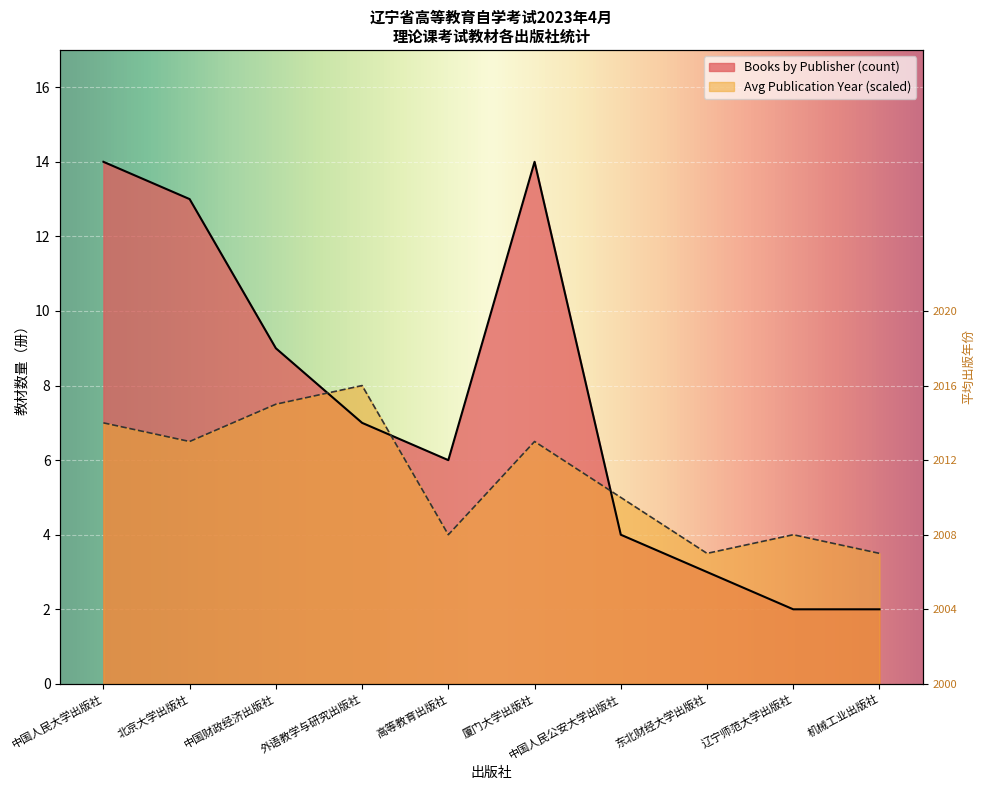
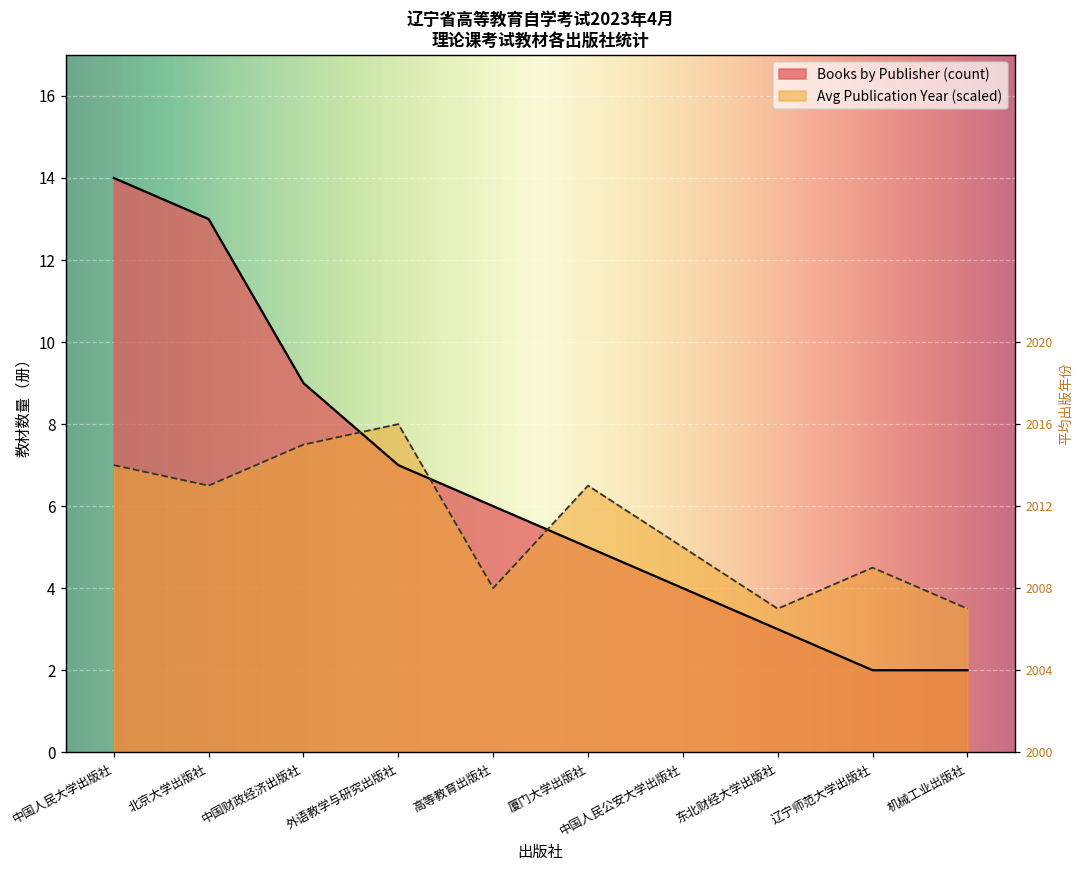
  {
    "Books by Publisher (count)": {
      "中国人民大学出版社": 14,
      "北京大学出版社": 13,
      "中国财政经济出版社": 9,
      "外语教学与研究出版社": 7,
      "高等教育出版社": 6,
-     "厦门大学出版社": 14,
+     "厦门大学出版社": 5,
      "中国人民公安大学出版社": 4,
      "东北财经大学出版社": 3,
      "辽宁师范大学出版社": 2,
      "机械工业出版社": 2
    },
    "Avg Publication Year (scaled)": {
      "中国人民大学出版社": 7.0,
      "北京大学出版社": 6.5,
      "中国财政经济出版社": 7.5,
      "外语教学与研究出版社": 8.0,
      "高等教育出版社": 4.0,
      "厦门大学出版社": 6.5,
      "中国人民公安大学出版社": 5.0,
      "东北财经大学出版社": 3.5,
-     "辽宁师范大学出版社": 4.0,
+     "辽宁师范大学出版社": 4.5,
      "机械工业出版社": 3.5
    }
  }
